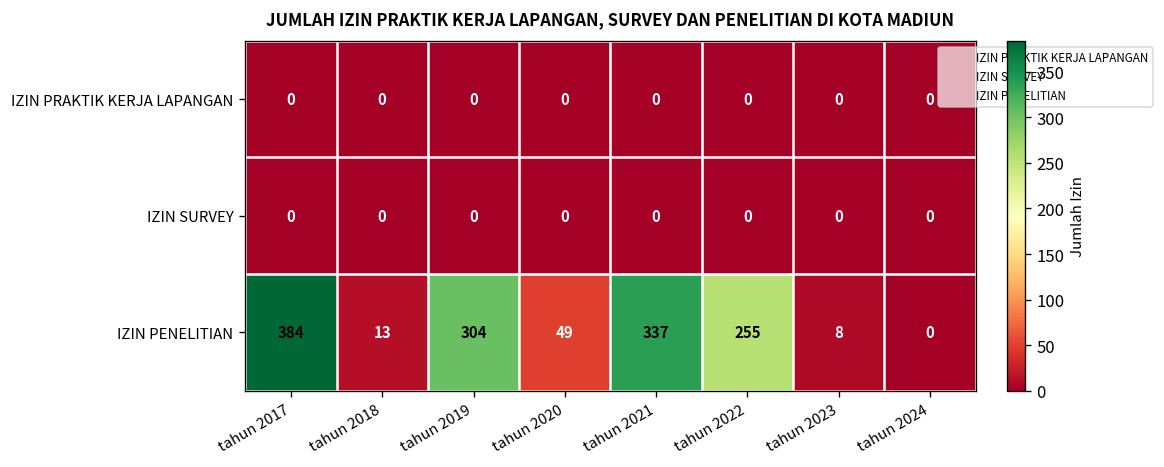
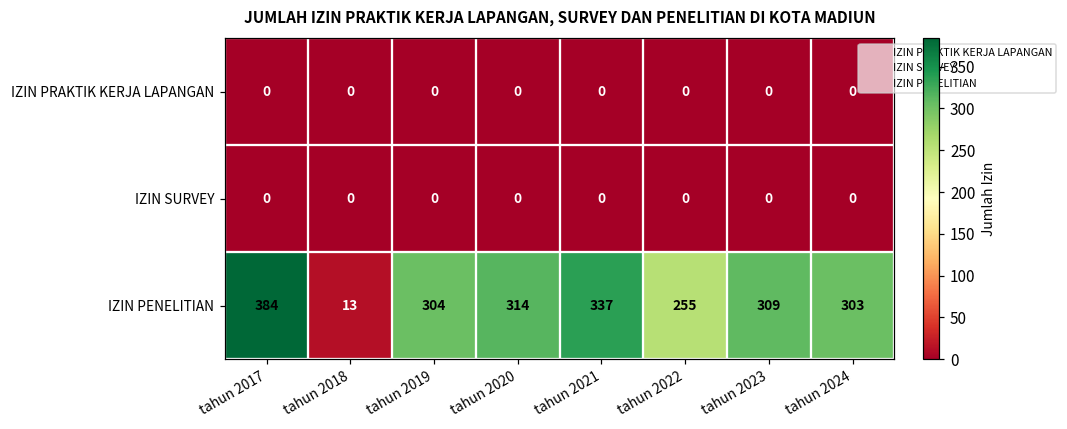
  {
    "IZIN PRAKTIK KERJA LAPANGAN": {
      "tahun 2017": 0,
      "tahun 2018": 0,
      "tahun 2019": 0,
      "tahun 2020": 0,
      "tahun 2021": 0,
      "tahun 2022": 0,
      "tahun 2023": 0,
      "tahun 2024": 0
    },
    "IZIN SURVEY": {
      "tahun 2017": 0,
      "tahun 2018": 0,
      "tahun 2019": 0,
      "tahun 2020": 0,
      "tahun 2021": 0,
      "tahun 2022": 0,
      "tahun 2023": 0,
      "tahun 2024": 0
    },
    "IZIN PENELITIAN": {
      "tahun 2017": 384,
      "tahun 2018": 13,
      "tahun 2019": 304,
-     "tahun 2020": 49,
+     "tahun 2020": 314,
      "tahun 2021": 337,
      "tahun 2022": 255,
-     "tahun 2023": 8,
-     "tahun 2024": 0
+     "tahun 2023": 309,
+     "tahun 2024": 303
    }
  }
